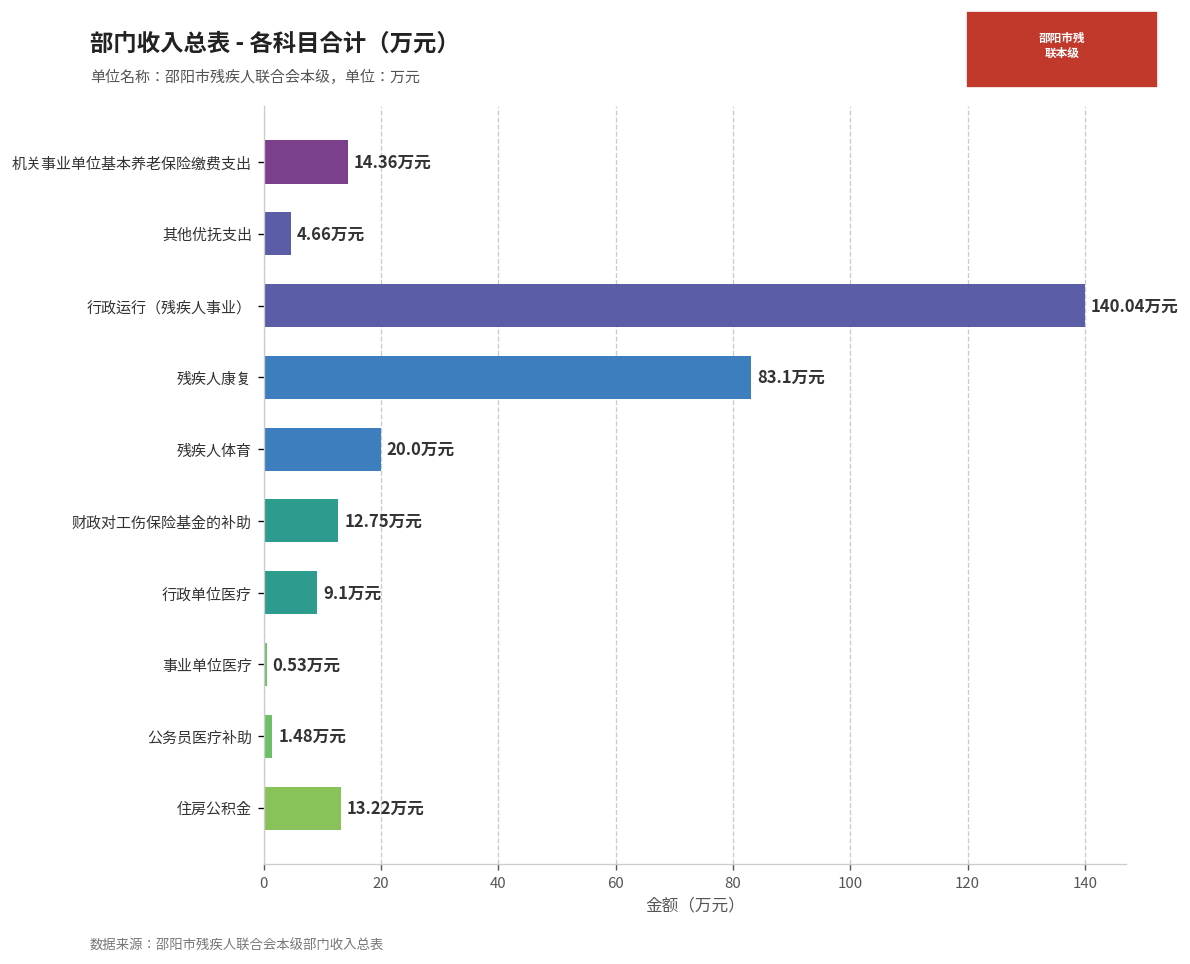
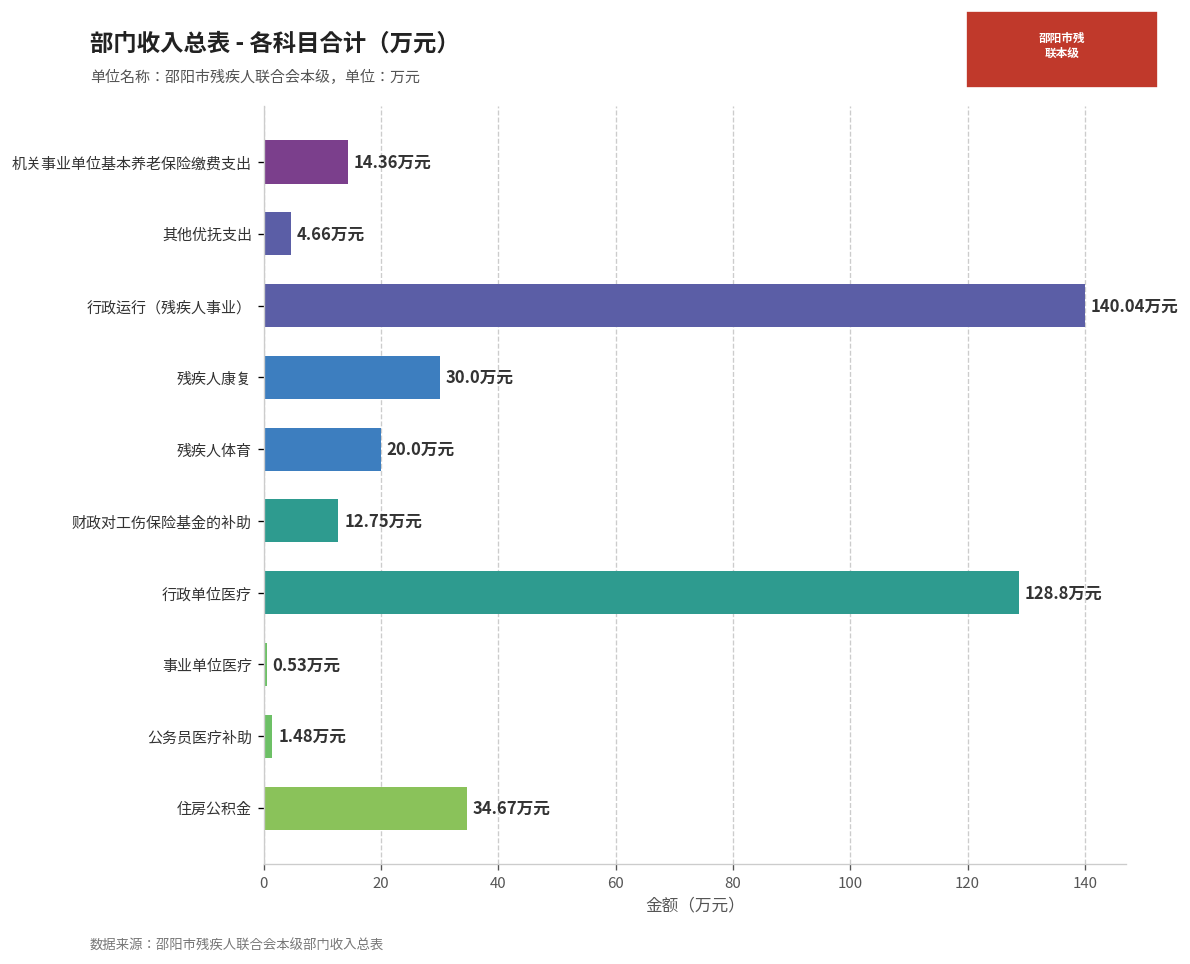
  {
    "机关事业单位基本养老保险缴费支出": 14.36,
    "其他优抚支出": 4.66,
    "行政运行（残疾人事业）": 140.04,
-   "残疾人康复": 83.1,
+   "残疾人康复": 30.0,
    "残疾人体育": 20.0,
    "财政对工伤保险基金的补助": 12.75,
-   "行政单位医疗": 9.1,
+   "行政单位医疗": 128.8,
    "事业单位医疗": 0.53,
    "公务员医疗补助": 1.48,
-   "住房公积金": 13.22
+   "住房公积金": 34.67
  }
